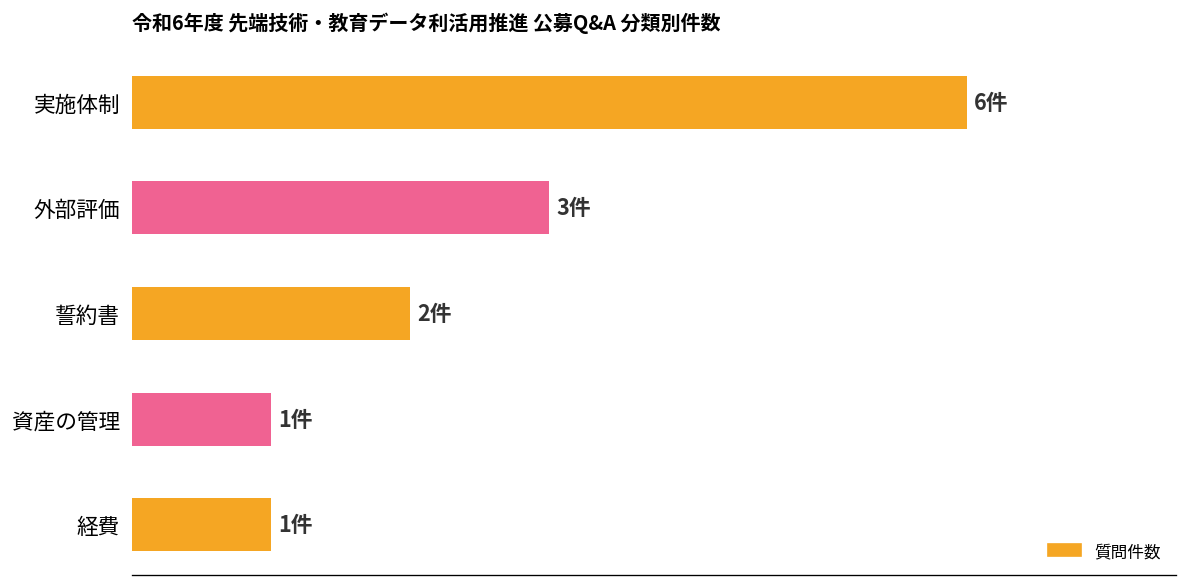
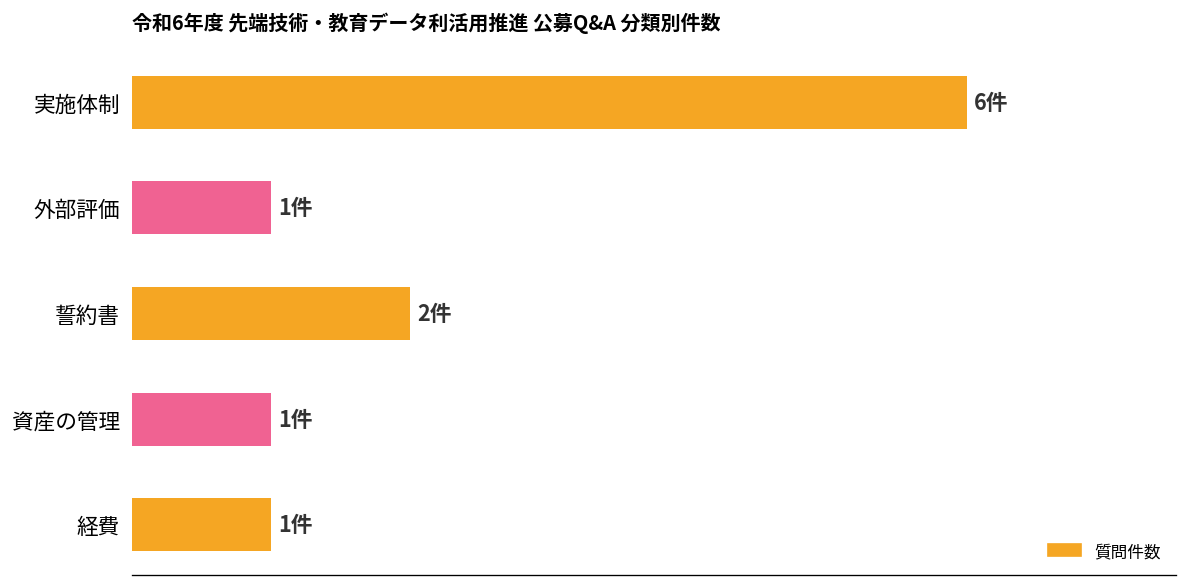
  {
    "実施体制": "6件",
-   "外部評価": "3件",
+   "外部評価": "1件",
    "誓約書": "2件",
    "資産の管理": "1件",
    "経費": "1件"
  }
